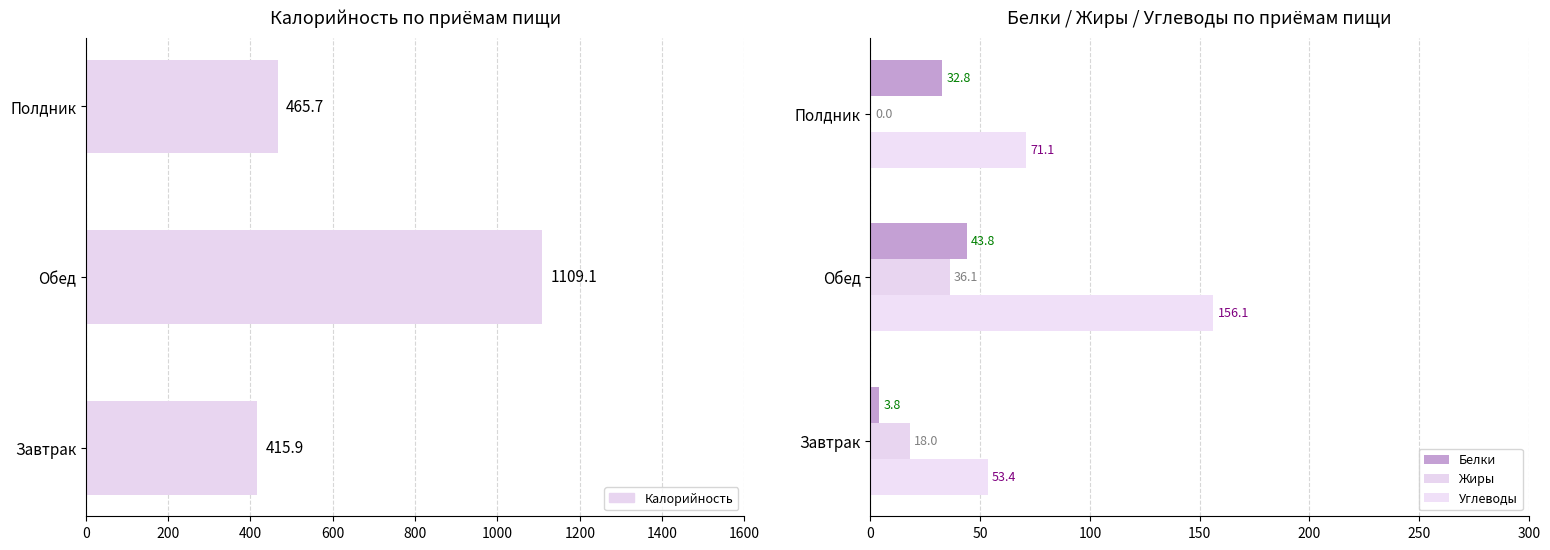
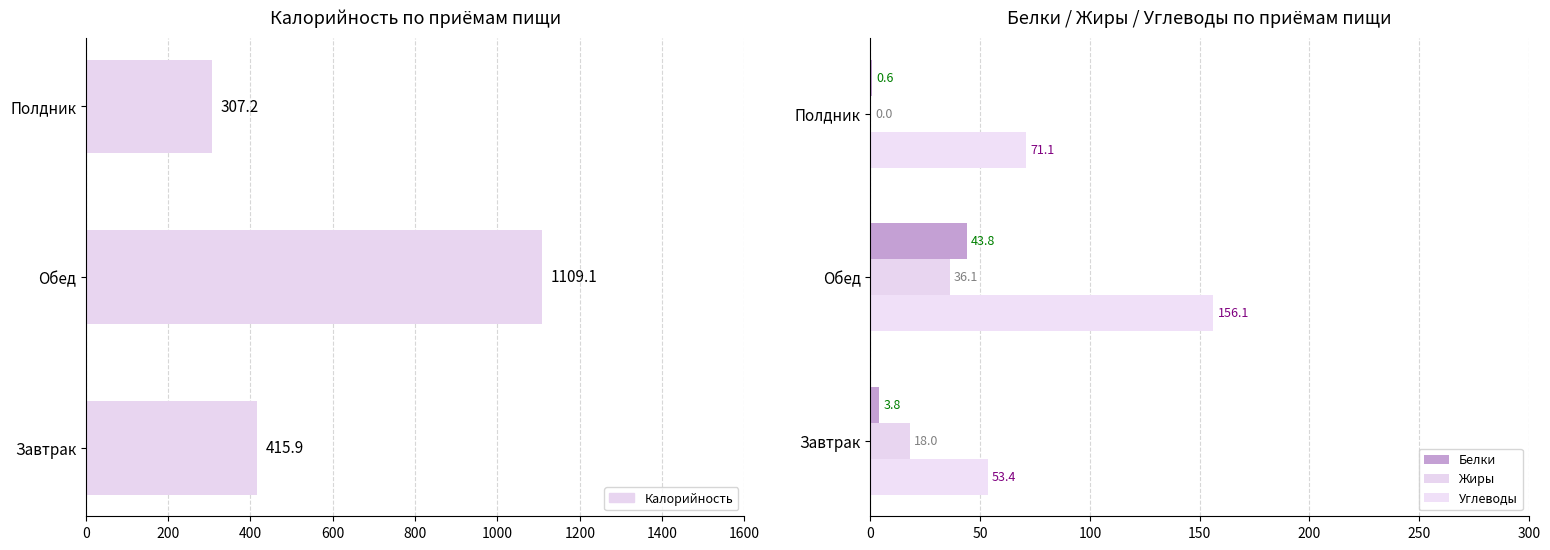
  {
    "Калорийность по приёмам пищи": {
-     "Полдник": 465.7,
+     "Полдник": 307.2,
      "Обед": 1109.1,
      "Завтрак": 415.9
    },
    "Белки / Жиры / Углеводы по приёмам пищи": {
      "Белки": {
-       "Полдник": 32.8,
+       "Полдник": 0.6,
        "Обед": 43.8,
        "Завтрак": 3.8
      }
    }
  }
